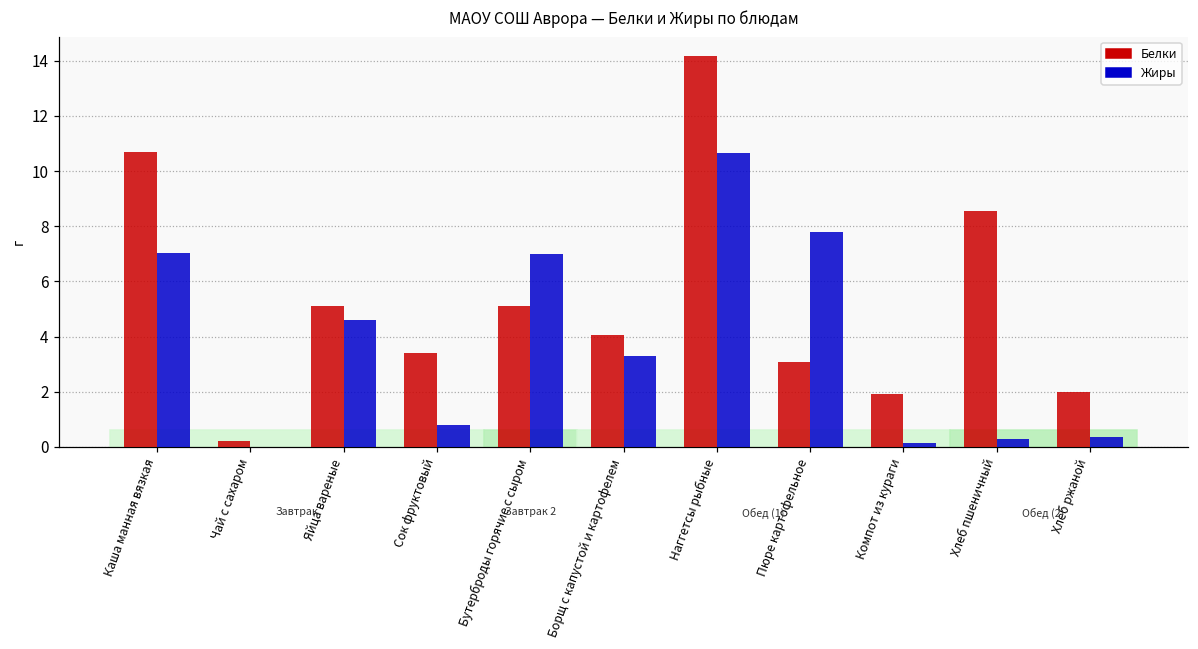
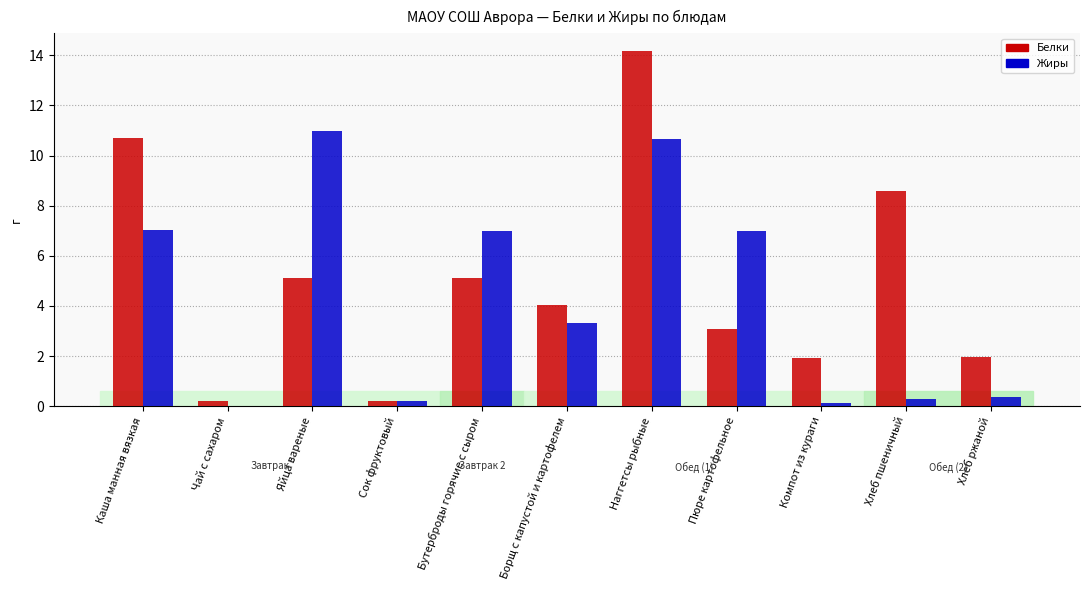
  {
    "Белки": {
      "Каша манная вязкая": 10.7,
      "Чай с сахаром": 0.2,
      "Яйца вареные": 5.1,
-     "Сок фруктовый": 3.4,
+     "Сок фруктовый": 0.2,
      "Бутерброды горячие с сыром": 5.1,
      "Борщ с капустой и картофелем": 4.1,
      "Наггетсы рыбные": 14.2,
      "Пюре картофельное": 3.1,
      "Компот из кураги": 1.9,
      "Хлеб пшеничный": 8.6,
      "Хлеб ржаной": 2.0
    },
    "Жиры": {
      "Каша манная вязкая": 7.0,
      "Чай с сахаром": 0.0,
-     "Яйца вареные": 4.6,
-     "Сок фруктовый": 0.8,
+     "Яйца вареные": 11.0,
+     "Сок фруктовый": 0.2,
      "Бутерброды горячие с сыром": 7.0,
      "Борщ с капустой и картофелем": 3.3,
      "Наггетсы рыбные": 10.7,
-     "Пюре картофельное": 7.8,
+     "Пюре картофельное": 7.0,
      "Компот из кураги": 0.1,
      "Хлеб пшеничный": 0.3,
      "Хлеб ржаной": 0.4
    }
  }
